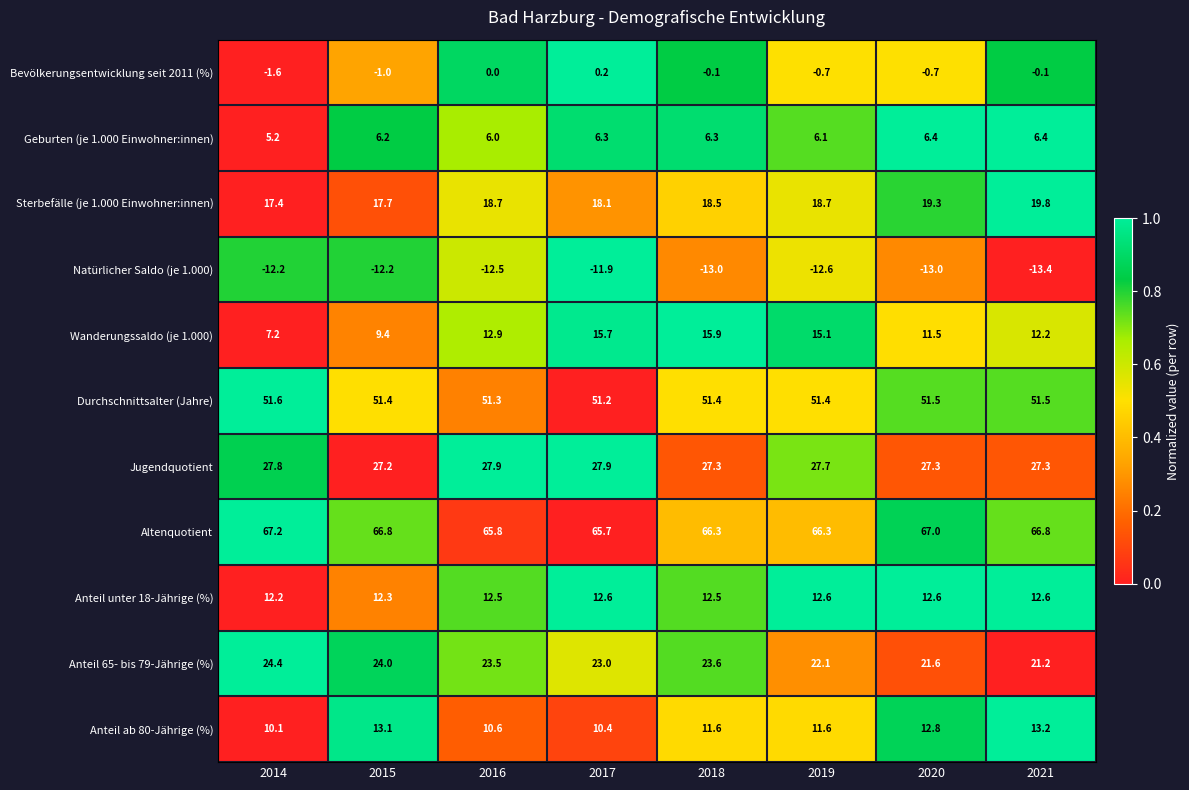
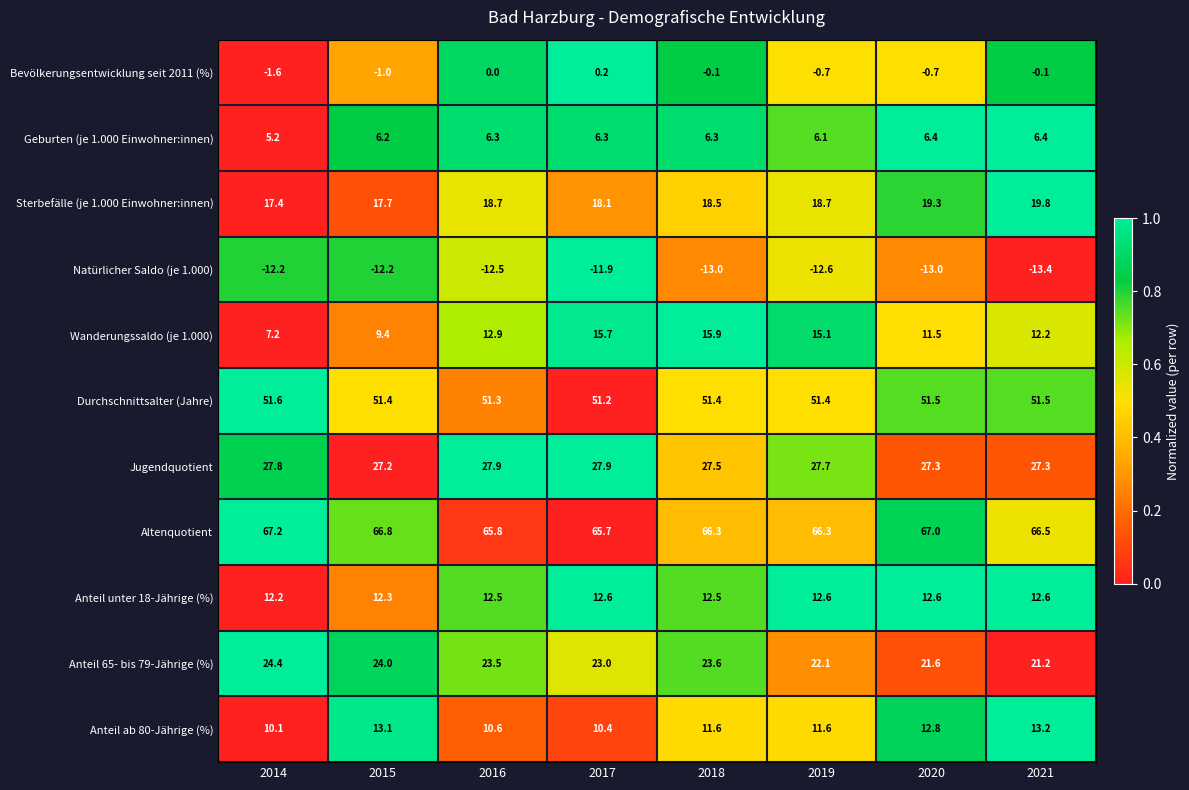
  {
    "Bevölkerungsentwicklung seit 2011 (%)": {
      "2014": -1.6,
      "2015": -1.0,
      "2016": 0.0,
      "2017": 0.2,
      "2018": -0.1,
      "2019": -0.7,
      "2020": -0.7,
      "2021": -0.1
    },
    "Geburten (je 1.000 Einwohner:innen)": {
      "2014": 5.2,
      "2015": 6.2,
-     "2016": 6.0,
+     "2016": 6.3,
      "2017": 6.3,
      "2018": 6.3,
      "2019": 6.1,
      "2020": 6.4,
      "2021": 6.4
    },
    "Sterbefälle (je 1.000 Einwohner:innen)": {
      "2014": 17.4,
      "2015": 17.7,
      "2016": 18.7,
      "2017": 18.1,
      "2018": 18.5,
      "2019": 18.7,
      "2020": 19.3,
      "2021": 19.8
    },
    "Natürlicher Saldo (je 1.000)": {
      "2014": -12.2,
      "2015": -12.2,
      "2016": -12.5,
      "2017": -11.9,
      "2018": -13.0,
      "2019": -12.6,
      "2020": -13.0,
      "2021": -13.4
    },
    "Wanderungssaldo (je 1.000)": {
      "2014": 7.2,
      "2015": 9.4,
      "2016": 12.9,
      "2017": 15.7,
      "2018": 15.9,
      "2019": 15.1,
      "2020": 11.5,
      "2021": 12.2
    },
    "Durchschnittsalter (Jahre)": {
      "2014": 51.6,
      "2015": 51.4,
      "2016": 51.3,
      "2017": 51.2,
      "2018": 51.4,
      "2019": 51.4,
      "2020": 51.5,
      "2021": 51.5
    },
    "Jugendquotient": {
      "2014": 27.8,
      "2015": 27.2,
      "2016": 27.9,
      "2017": 27.9,
-     "2018": 27.3,
+     "2018": 27.5,
      "2019": 27.7,
      "2020": 27.3,
      "2021": 27.3
    },
    "Altenquotient": {
      "2014": 67.2,
      "2015": 66.8,
      "2016": 65.8,
      "2017": 65.7,
      "2018": 66.3,
      "2019": 66.3,
      "2020": 67.0,
-     "2021": 66.8
+     "2021": 66.5
    },
    "Anteil unter 18-Jährige (%)": {
      "2014": 12.2,
      "2015": 12.3,
      "2016": 12.5,
      "2017": 12.6,
      "2018": 12.5,
      "2019": 12.6,
      "2020": 12.6,
      "2021": 12.6
    },
    "Anteil 65- bis 79-Jährige (%)": {
      "2014": 24.4,
      "2015": 24.0,
      "2016": 23.5,
      "2017": 23.0,
      "2018": 23.6,
      "2019": 22.1,
      "2020": 21.6,
      "2021": 21.2
    },
    "Anteil ab 80-Jährige (%)": {
      "2014": 10.1,
      "2015": 13.1,
      "2016": 10.6,
      "2017": 10.4,
      "2018": 11.6,
      "2019": 11.6,
      "2020": 12.8,
      "2021": 13.2
    }
  }
